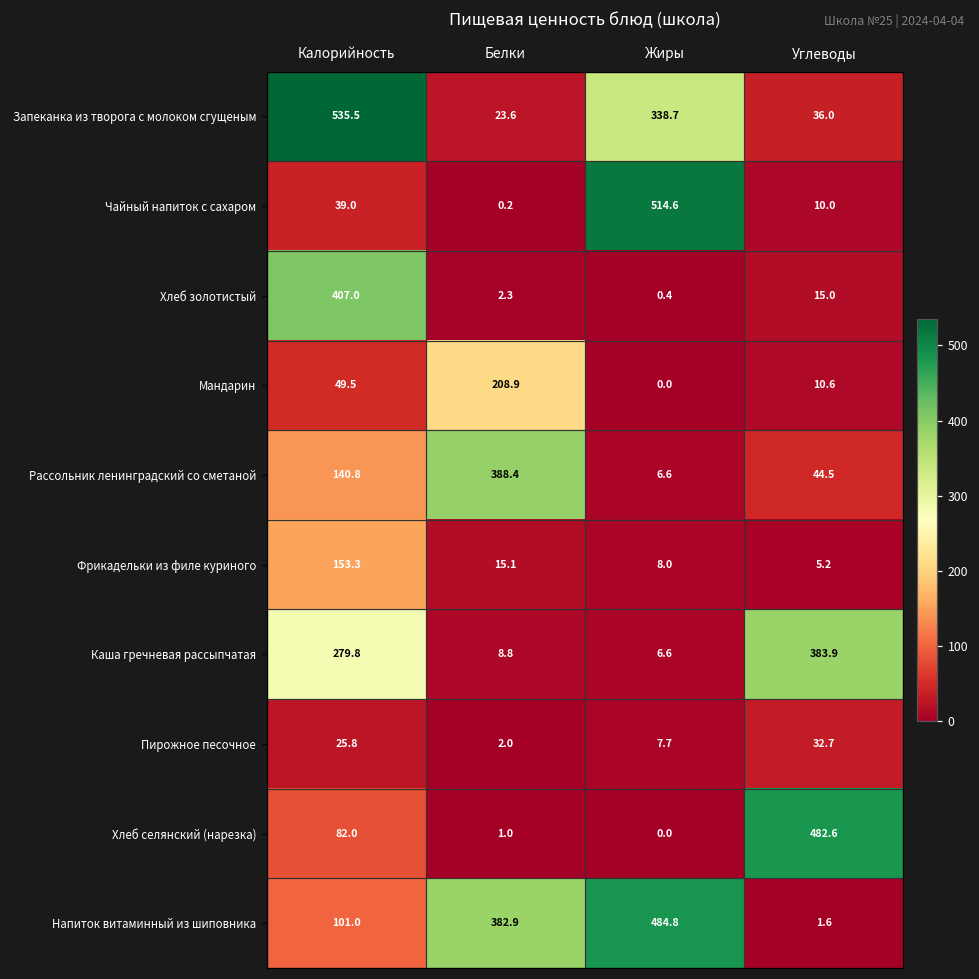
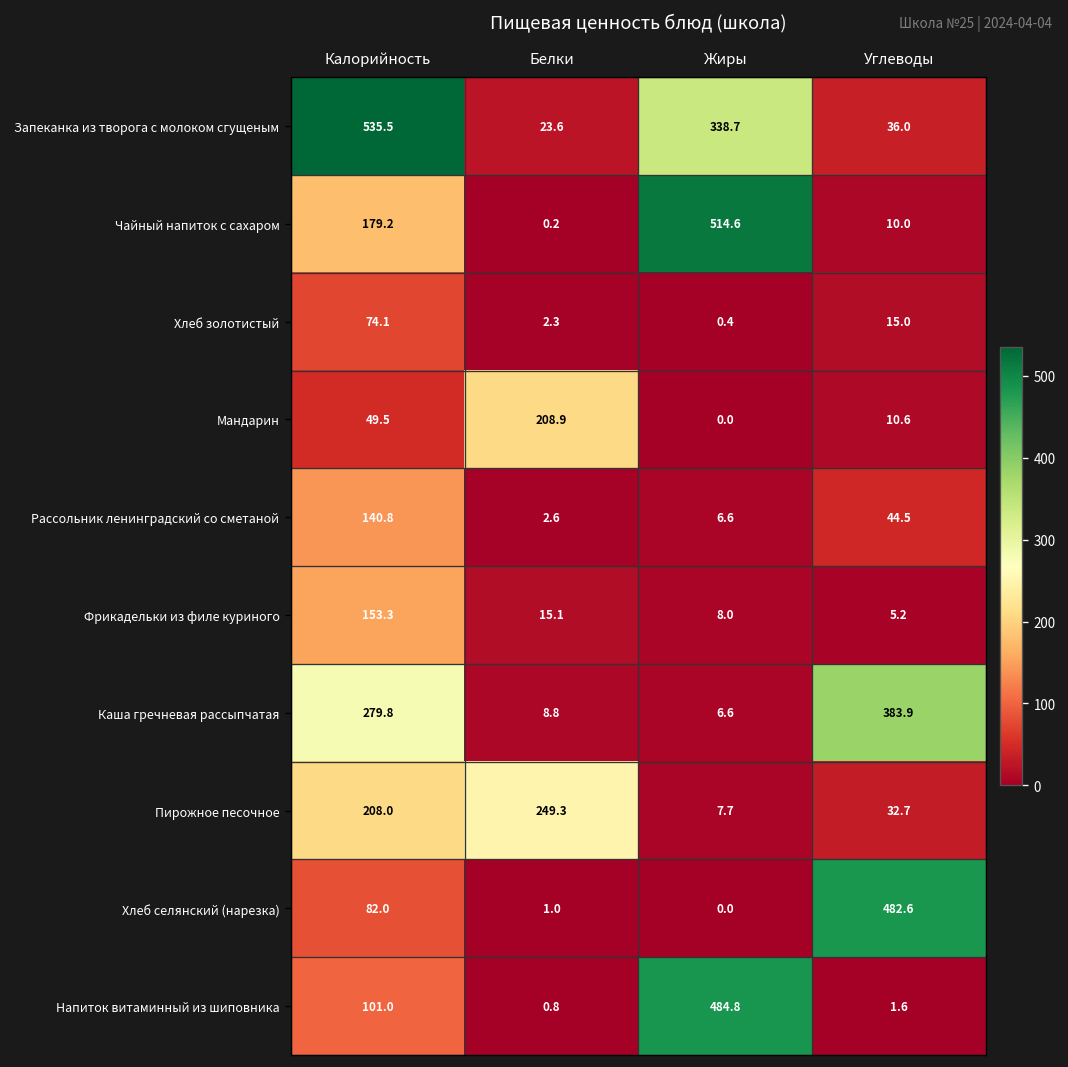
  {
    "Запеканка из творога с молоком сгущеным": {
      "Калорийность": 535.5,
      "Белки": 23.6,
      "Жиры": 338.7,
      "Углеводы": 36.0
    },
    "Чайный напиток с сахаром": {
-     "Калорийность": 39.0,
+     "Калорийность": 179.2,
      "Белки": 0.2,
      "Жиры": 514.6,
      "Углеводы": 10.0
    },
    "Хлеб золотистый": {
-     "Калорийность": 407.0,
+     "Калорийность": 74.1,
      "Белки": 2.3,
      "Жиры": 0.4,
      "Углеводы": 15.0
    },
    "Мандарин": {
      "Калорийность": 49.5,
      "Белки": 208.9,
      "Жиры": 0.0,
      "Углеводы": 10.6
    },
    "Рассольник ленинградский со сметаной": {
      "Калорийность": 140.8,
-     "Белки": 388.4,
+     "Белки": 2.6,
      "Жиры": 6.6,
      "Углеводы": 44.5
    },
    "Фрикадельки из филе куриного": {
      "Калорийность": 153.3,
      "Белки": 15.1,
      "Жиры": 8.0,
      "Углеводы": 5.2
    },
    "Каша гречневая рассыпчатая": {
      "Калорийность": 279.8,
      "Белки": 8.8,
      "Жиры": 6.6,
      "Углеводы": 383.9
    },
    "Пирожное песочное": {
-     "Калорийность": 25.8,
-     "Белки": 2.0,
+     "Калорийность": 208.0,
+     "Белки": 249.3,
      "Жиры": 7.7,
      "Углеводы": 32.7
    },
    "Хлеб селянский (нарезка)": {
      "Калорийность": 82.0,
      "Белки": 1.0,
      "Жиры": 0.0,
      "Углеводы": 482.6
    },
    "Напиток витаминный из шиповника": {
      "Калорийность": 101.0,
-     "Белки": 382.9,
+     "Белки": 0.8,
      "Жиры": 484.8,
      "Углеводы": 1.6
    }
  }
